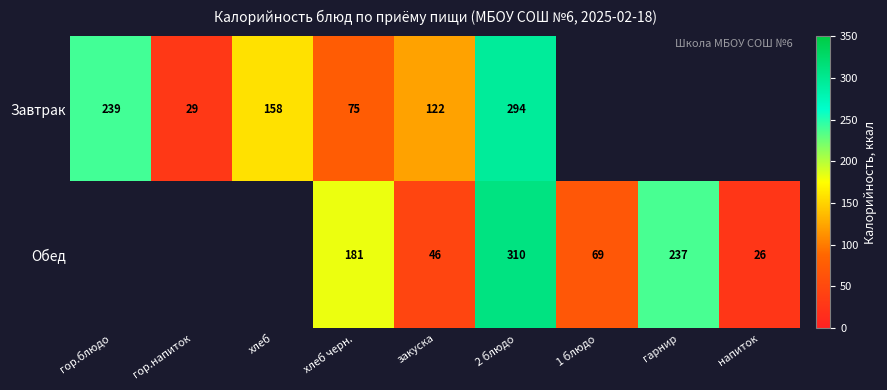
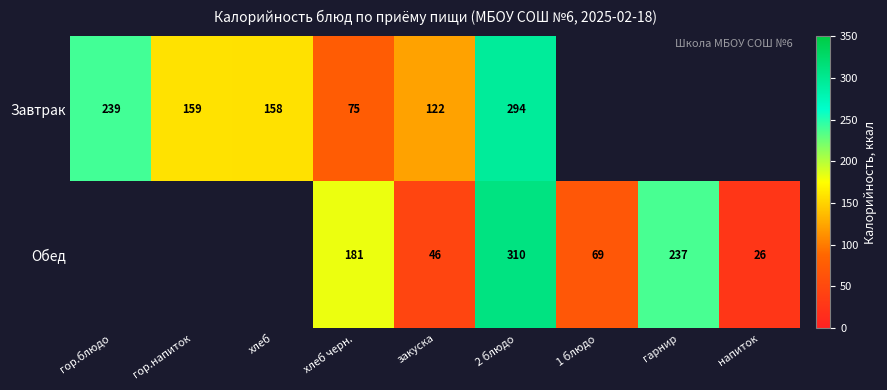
  {
    "Завтрак": {
      "гор.блюдо": 239,
-     "гор.напиток": 29,
+     "гор.напиток": 159,
      "хлеб": 158,
      "хлеб черн.": 75,
      "закуска": 122,
      "2 блюдо": 294
    },
    "Обед": {
      "хлеб черн.": 181,
      "закуска": 46,
      "2 блюдо": 310,
      "1 блюдо": 69,
      "гарнир": 237,
      "напиток": 26
    }
  }
